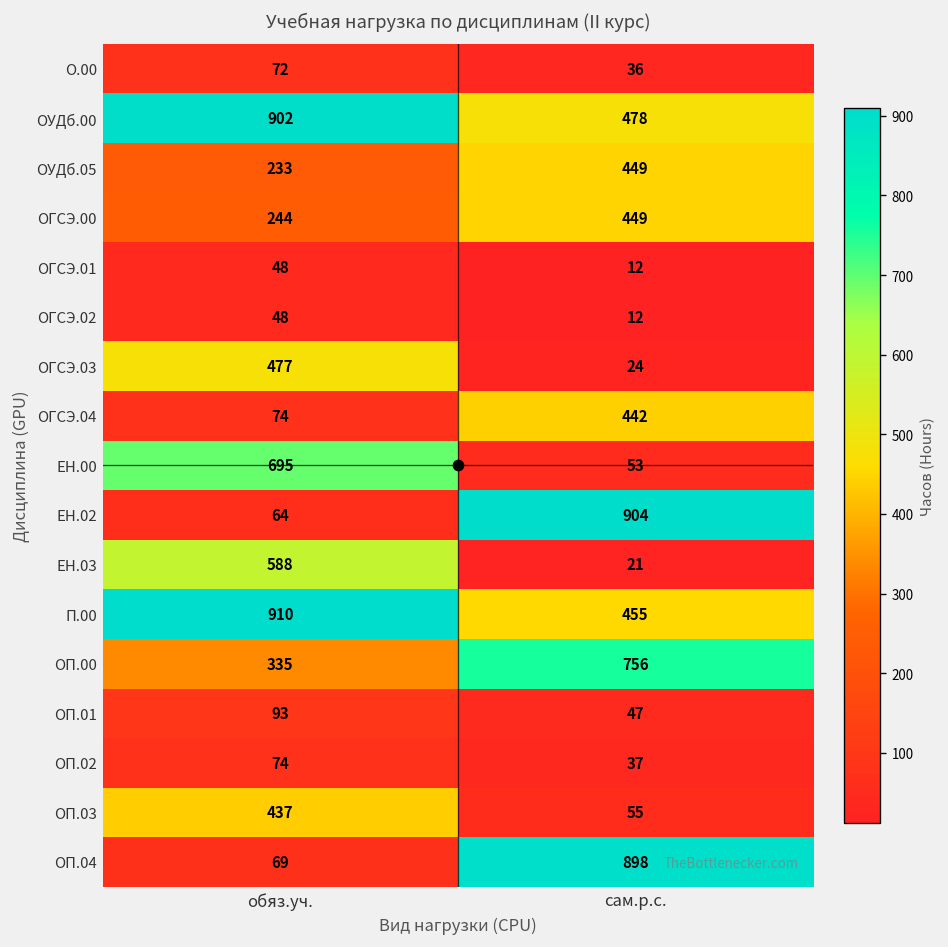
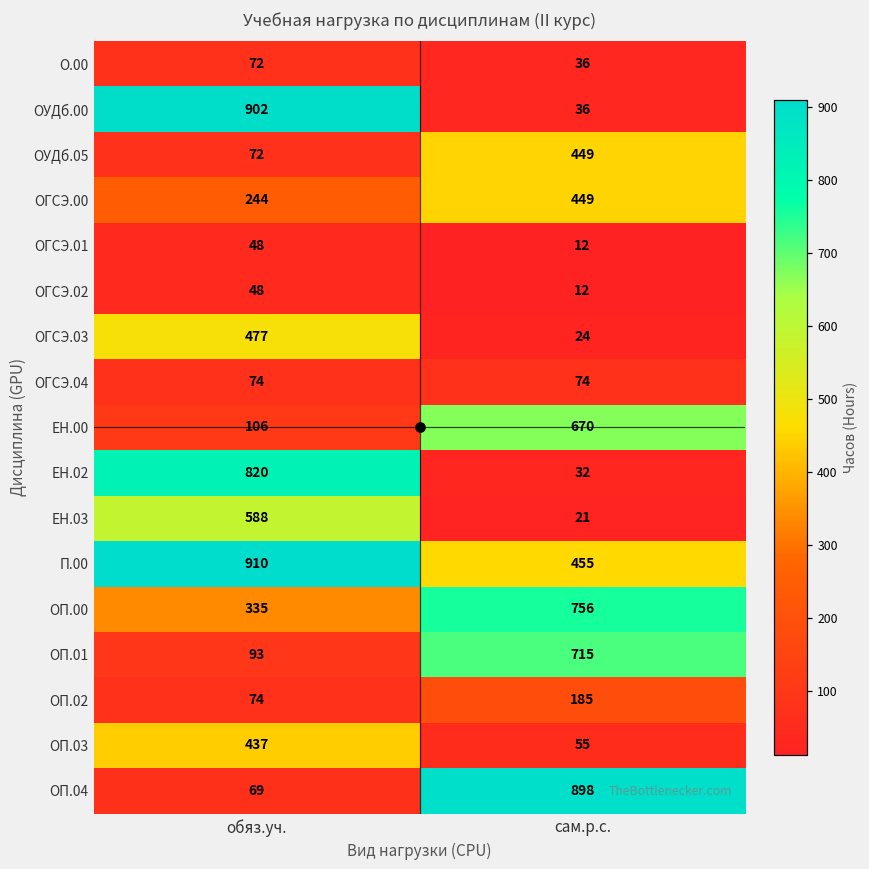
  {
    "О.00": {
      "обяз.уч.": 72,
      "сам.р.с.": 36
    },
    "ОУДб.00": {
      "обяз.уч.": 902,
-     "сам.р.с.": 478
+     "сам.р.с.": 36
    },
    "ОУДб.05": {
-     "обяз.уч.": 233,
+     "обяз.уч.": 72,
      "сам.р.с.": 449
    },
    "ОГСЭ.00": {
      "обяз.уч.": 244,
      "сам.р.с.": 449
    },
    "ОГСЭ.01": {
      "обяз.уч.": 48,
      "сам.р.с.": 12
    },
    "ОГСЭ.02": {
      "обяз.уч.": 48,
      "сам.р.с.": 12
    },
    "ОГСЭ.03": {
      "обяз.уч.": 477,
      "сам.р.с.": 24
    },
    "ОГСЭ.04": {
      "обяз.уч.": 74,
-     "сам.р.с.": 442
+     "сам.р.с.": 74
    },
    "ЕН.00": {
-     "обяз.уч.": 695,
-     "сам.р.с.": 53
+     "обяз.уч.": 106,
+     "сам.р.с.": 670
    },
    "ЕН.02": {
-     "обяз.уч.": 64,
-     "сам.р.с.": 904
+     "обяз.уч.": 820,
+     "сам.р.с.": 32
    },
    "ЕН.03": {
      "обяз.уч.": 588,
      "сам.р.с.": 21
    },
    "П.00": {
      "обяз.уч.": 910,
      "сам.р.с.": 455
    },
    "ОП.00": {
      "обяз.уч.": 335,
      "сам.р.с.": 756
    },
    "ОП.01": {
      "обяз.уч.": 93,
-     "сам.р.с.": 47
+     "сам.р.с.": 715
    },
    "ОП.02": {
      "обяз.уч.": 74,
-     "сам.р.с.": 37
+     "сам.р.с.": 185
    },
    "ОП.03": {
      "обяз.уч.": 437,
      "сам.р.с.": 55
    },
    "ОП.04": {
      "обяз.уч.": 69
    }
  }
